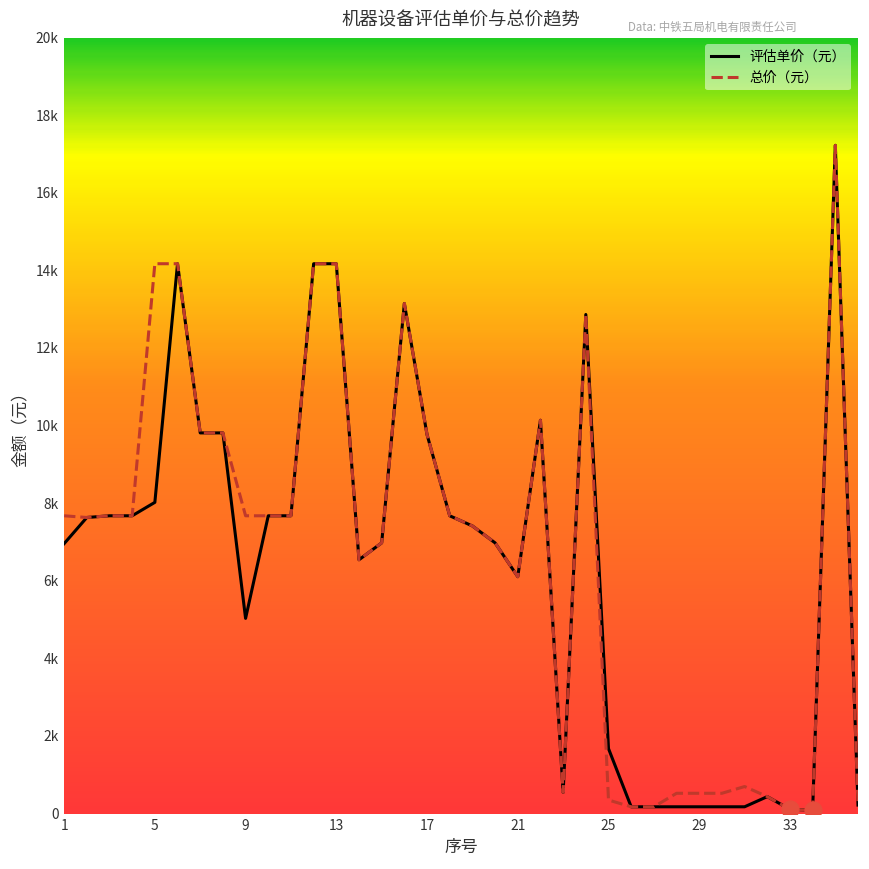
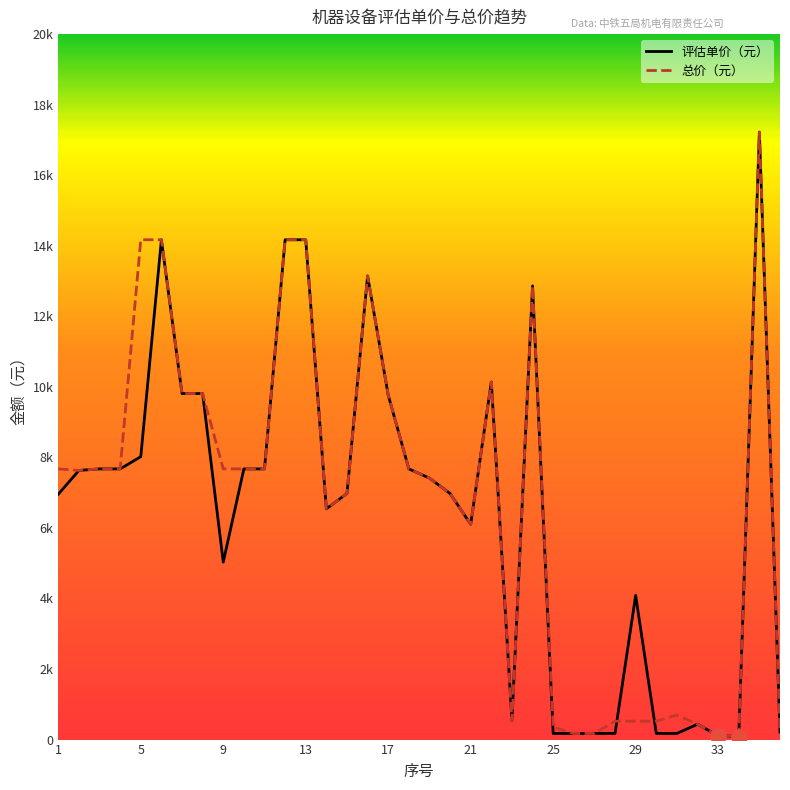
  {
    "评估单价（元）": {
      "1": 7000,
      "5": 8000,
      "9": 5000,
-     "25": 1700,
-     "29": 200
+     "25": 200,
+     "29": 4100
    }
  }
